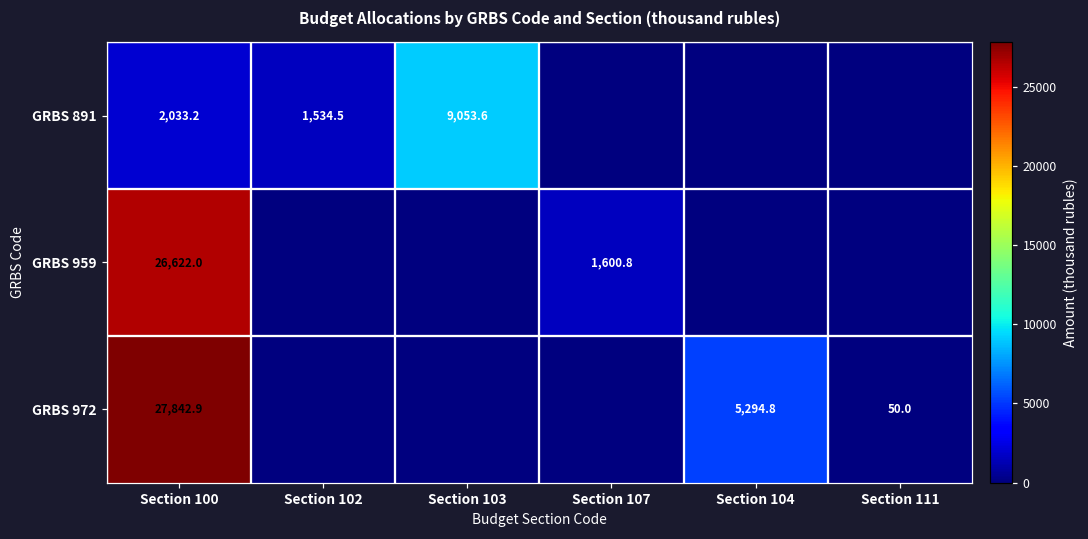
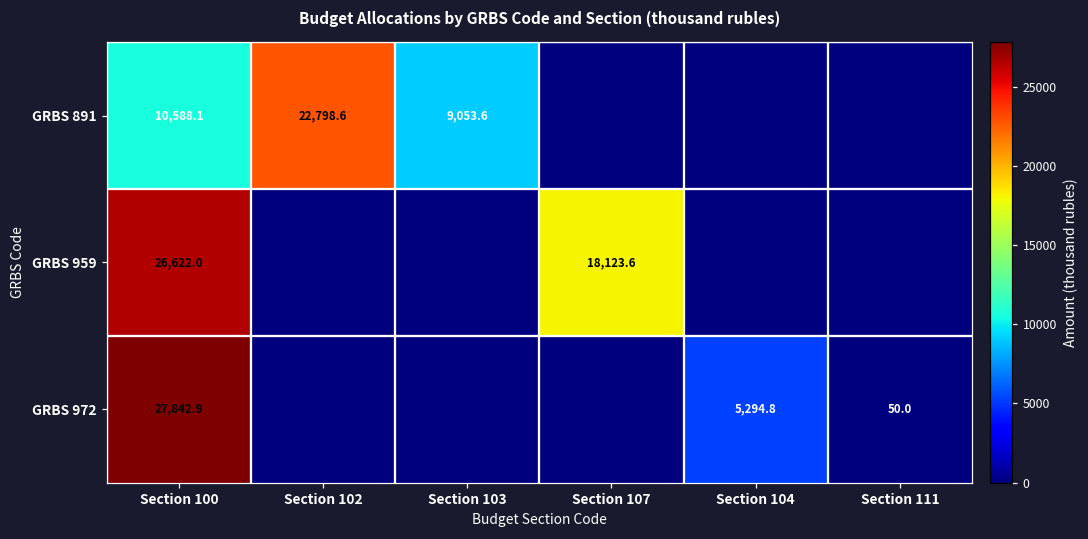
  {
    "GRBS 891": {
-     "Section 100": "2,033.2",
-     "Section 102": "1,534.5",
+     "Section 100": "10,588.1",
+     "Section 102": "22,798.6",
      "Section 103": "9,053.6"
    },
    "GRBS 959": {
      "Section 100": "26,622.0",
-     "Section 107": "1,600.8"
+     "Section 107": "18,123.6"
    },
    "GRBS 972": {
      "Section 100": "27,842.9",
      "Section 104": "5,294.8",
      "Section 111": "50.0"
    }
  }
